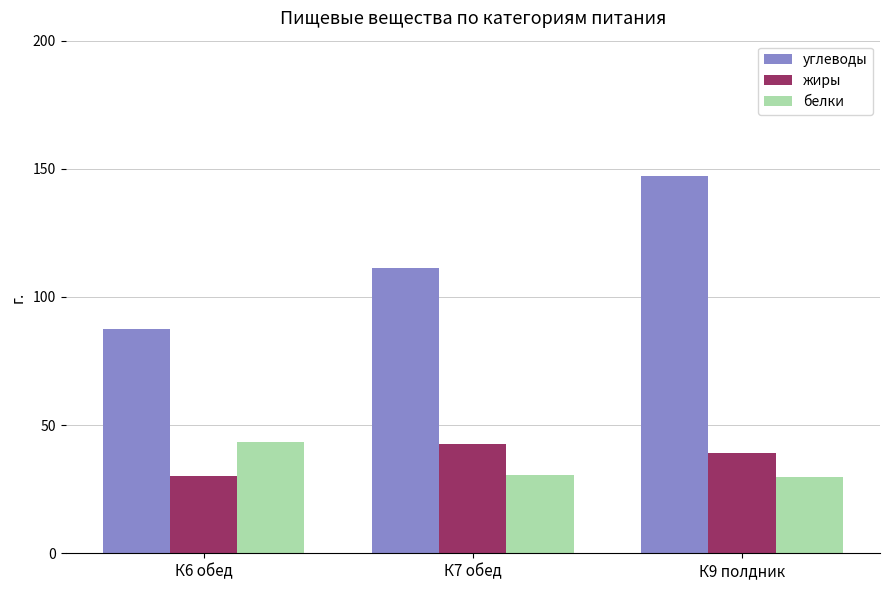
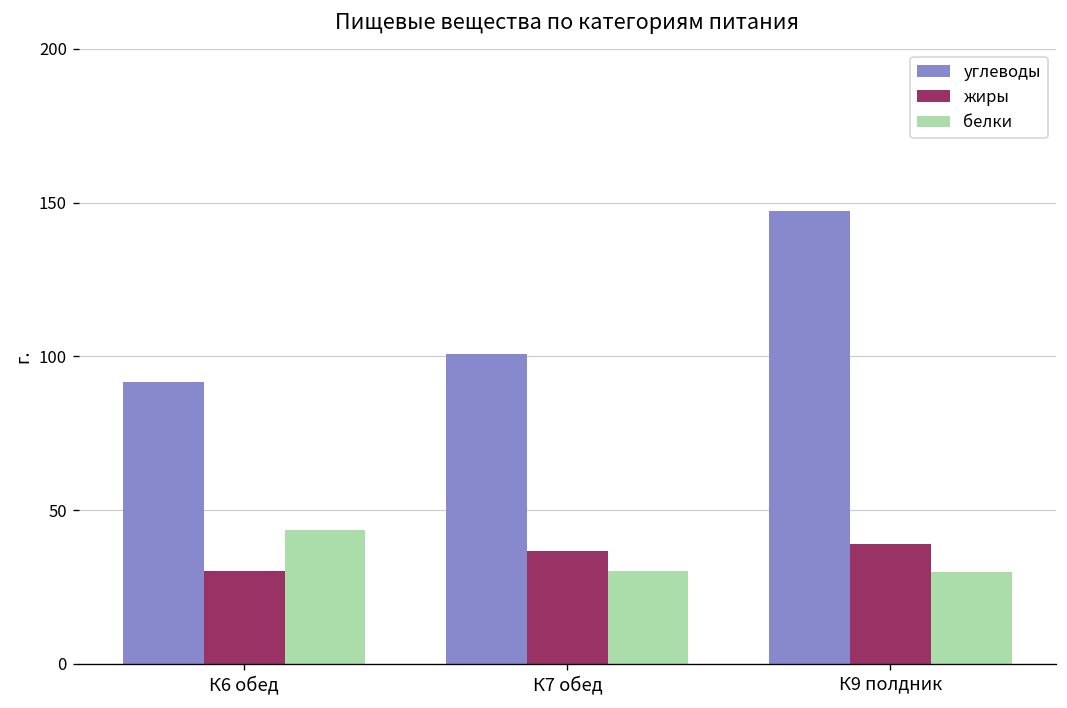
  {
    "углеводы": {
-     "К6 обед": 88,
-     "К7 обед": 111,
+     "К6 обед": 92,
+     "К7 обед": 101,
      "К9 полдник": 147
    },
    "жиры": {
      "К6 обед": 30,
-     "К7 обед": 43,
+     "К7 обед": 37,
      "К9 полдник": 39
    },
    "белки": {
      "К6 обед": 43,
      "К7 обед": 30,
      "К9 полдник": 30
    }
  }
